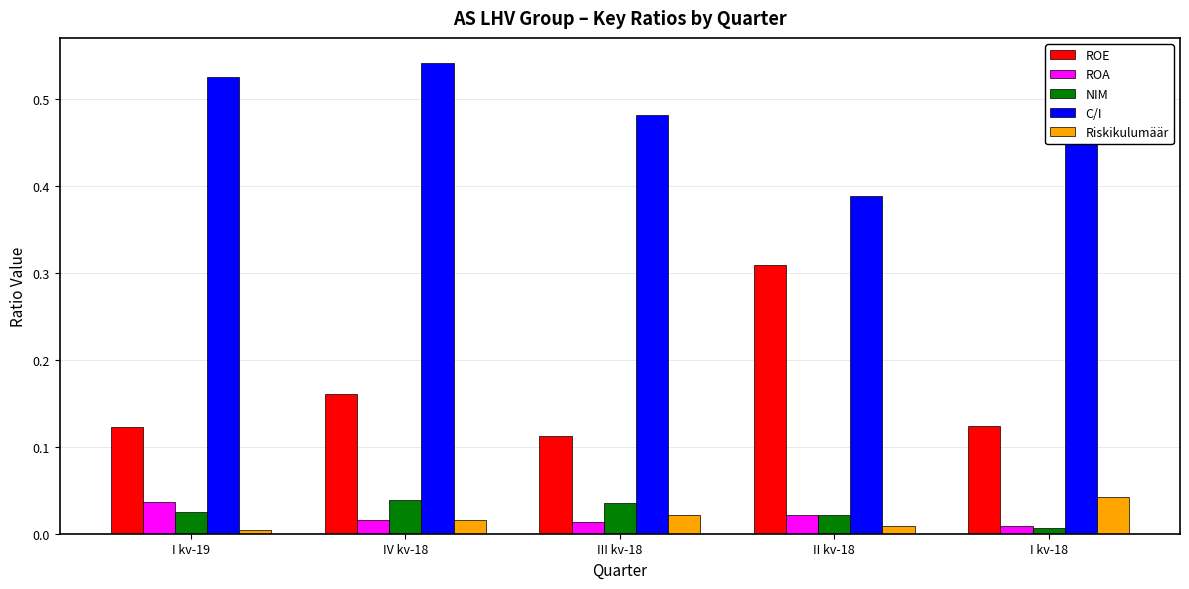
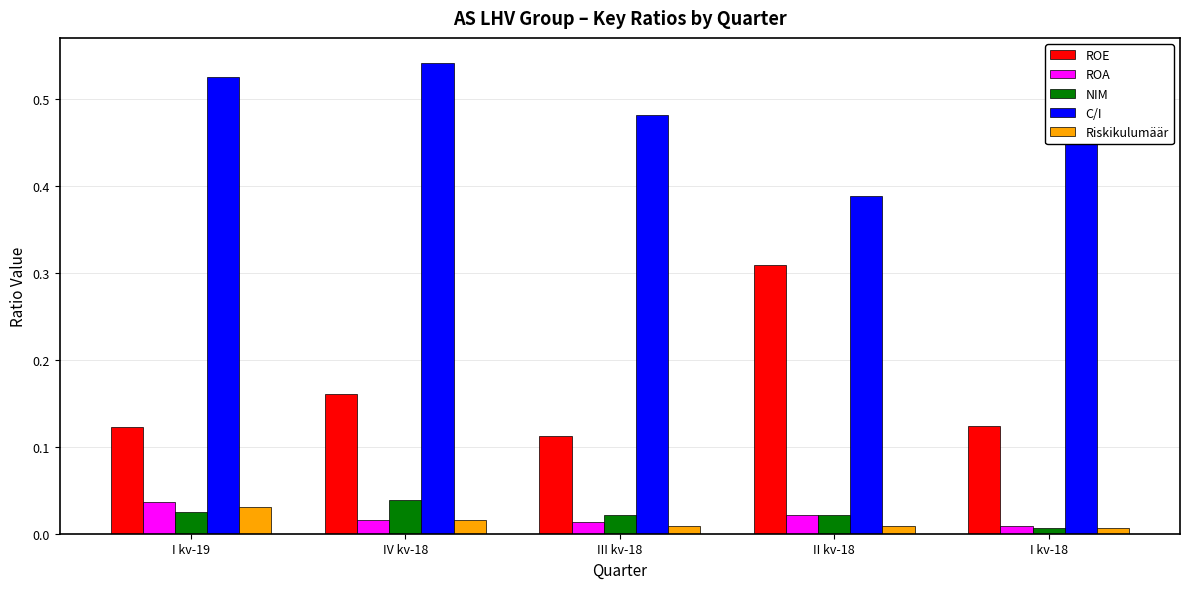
  {
    "ROE": {
      "I kv-19": 0.12,
      "IV kv-18": 0.16,
      "III kv-18": 0.11,
      "II kv-18": 0.31,
      "I kv-18": 0.12
    },
    "ROA": {
      "I kv-19": 0.04,
      "IV kv-18": 0.02,
      "III kv-18": 0.01,
      "II kv-18": 0.02,
      "I kv-18": 0.01
    },
    "NIM": {
      "I kv-19": 0.03,
      "IV kv-18": 0.04,
-     "III kv-18": 0.04,
+     "III kv-18": 0.02,
      "II kv-18": 0.02,
      "I kv-18": 0.01
    },
    "C/I": {
      "I kv-19": 0.53,
      "IV kv-18": 0.54,
      "III kv-18": 0.48,
      "II kv-18": 0.39
    },
    "Riskikulumäär": {
-     "I kv-19": 0.00,
+     "I kv-19": 0.03,
      "IV kv-18": 0.02,
-     "III kv-18": 0.02,
+     "III kv-18": 0.01,
      "II kv-18": 0.01,
-     "I kv-18": 0.04
+     "I kv-18": 0.01
    }
  }
